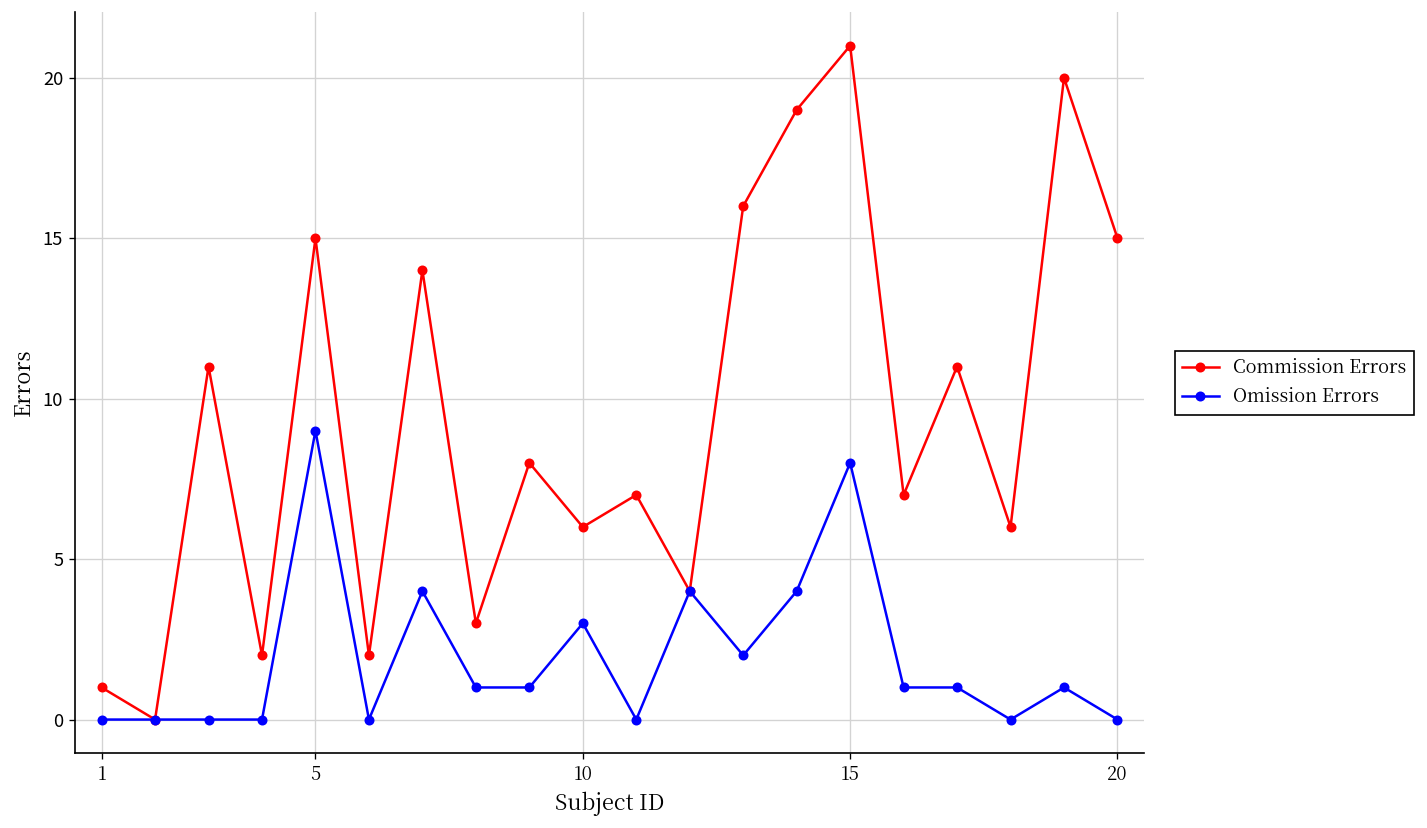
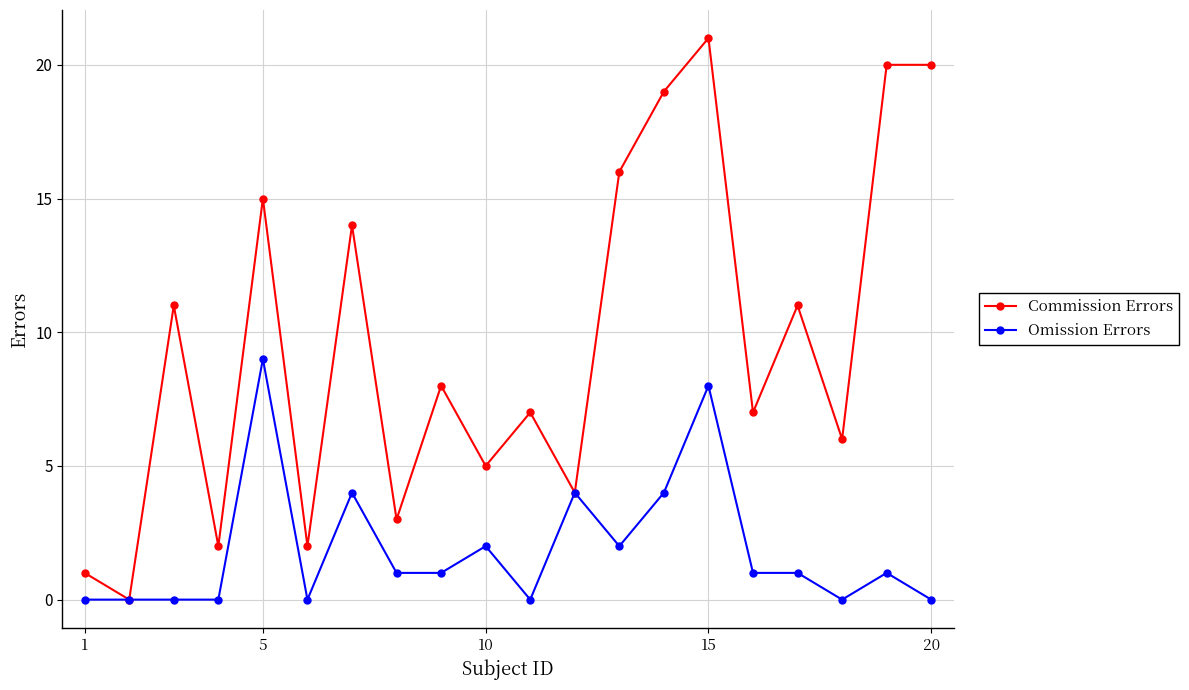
  {
    "Commission Errors": {
      "1": 1,
      "5": 15,
-     "10": 6,
+     "10": 5,
      "15": 21,
-     "20": 15
+     "20": 20
    },
    "Omission Errors": {
      "1": 0,
      "5": 9,
-     "10": 3,
+     "10": 2,
      "15": 8,
      "20": 0
    }
  }
